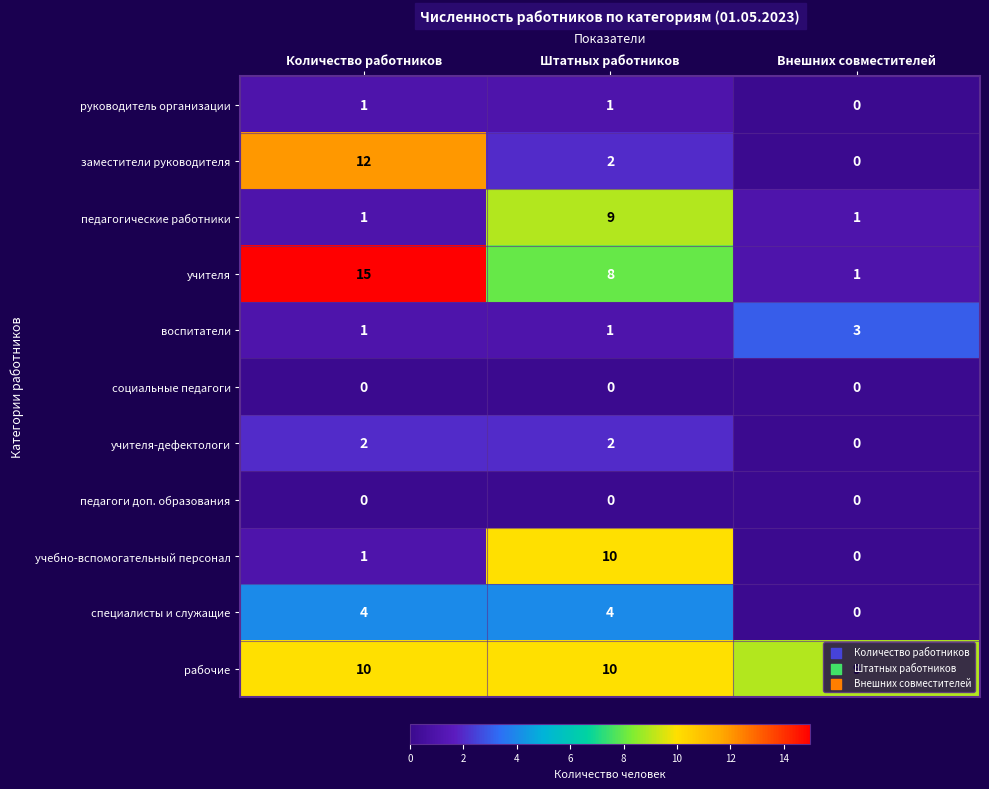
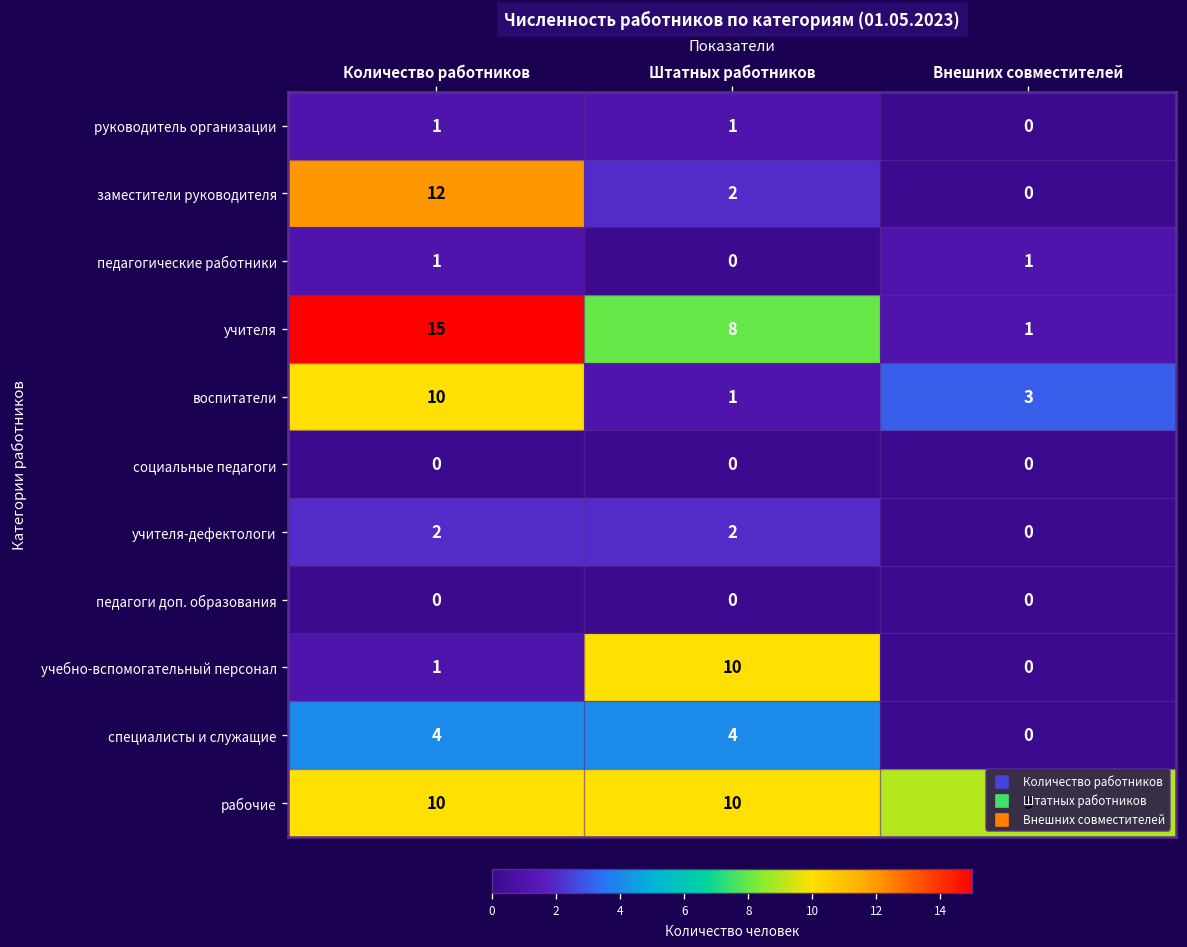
  {
    "руководитель организации": {
      "Количество работников": 1,
      "Штатных работников": 1,
      "Внешних совместителей": 0
    },
    "заместители руководителя": {
      "Количество работников": 12,
      "Штатных работников": 2,
      "Внешних совместителей": 0
    },
    "педагогические работники": {
      "Количество работников": 1,
-     "Штатных работников": 9,
+     "Штатных работников": 0,
      "Внешних совместителей": 1
    },
    "учителя": {
      "Количество работников": 15,
      "Штатных работников": 8,
      "Внешних совместителей": 1
    },
    "воспитатели": {
-     "Количество работников": 1,
+     "Количество работников": 10,
      "Штатных работников": 1,
      "Внешних совместителей": 3
    },
    "социальные педагоги": {
      "Количество работников": 0,
      "Штатных работников": 0,
      "Внешних совместителей": 0
    },
    "учителя-дефектологи": {
      "Количество работников": 2,
      "Штатных работников": 2,
      "Внешних совместителей": 0
    },
    "педагоги доп. образования": {
      "Количество работников": 0,
      "Штатных работников": 0,
      "Внешних совместителей": 0
    },
    "учебно-вспомогательный персонал": {
      "Количество работников": 1,
      "Штатных работников": 10,
      "Внешних совместителей": 0
    },
    "специалисты и служащие": {
      "Количество работников": 4,
      "Штатных работников": 4,
      "Внешних совместителей": 0
    },
    "рабочие": {
      "Количество работников": 10,
      "Штатных работников": 10
    }
  }
